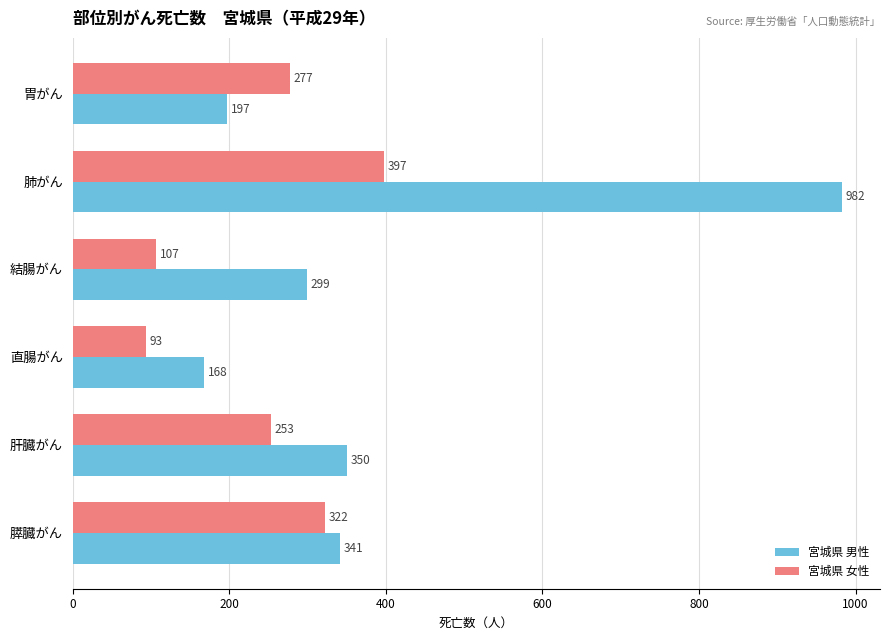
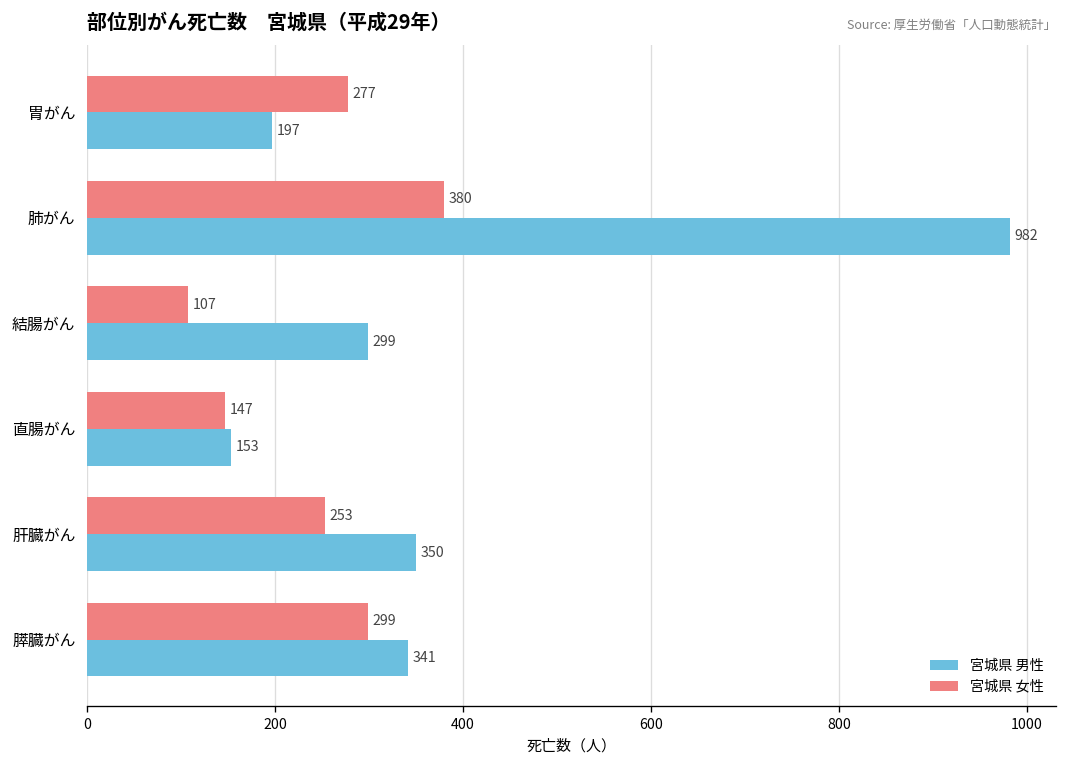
  {
    "宮城県 男性": {
      "胃がん": 197,
      "肺がん": 982,
      "結腸がん": 299,
-     "直腸がん": 168,
+     "直腸がん": 153,
      "肝臓がん": 350,
      "膵臓がん": 341
    },
    "宮城県 女性": {
      "胃がん": 277,
-     "肺がん": 397,
+     "肺がん": 380,
      "結腸がん": 107,
-     "直腸がん": 93,
+     "直腸がん": 147,
      "肝臓がん": 253,
-     "膵臓がん": 322
+     "膵臓がん": 299
    }
  }
